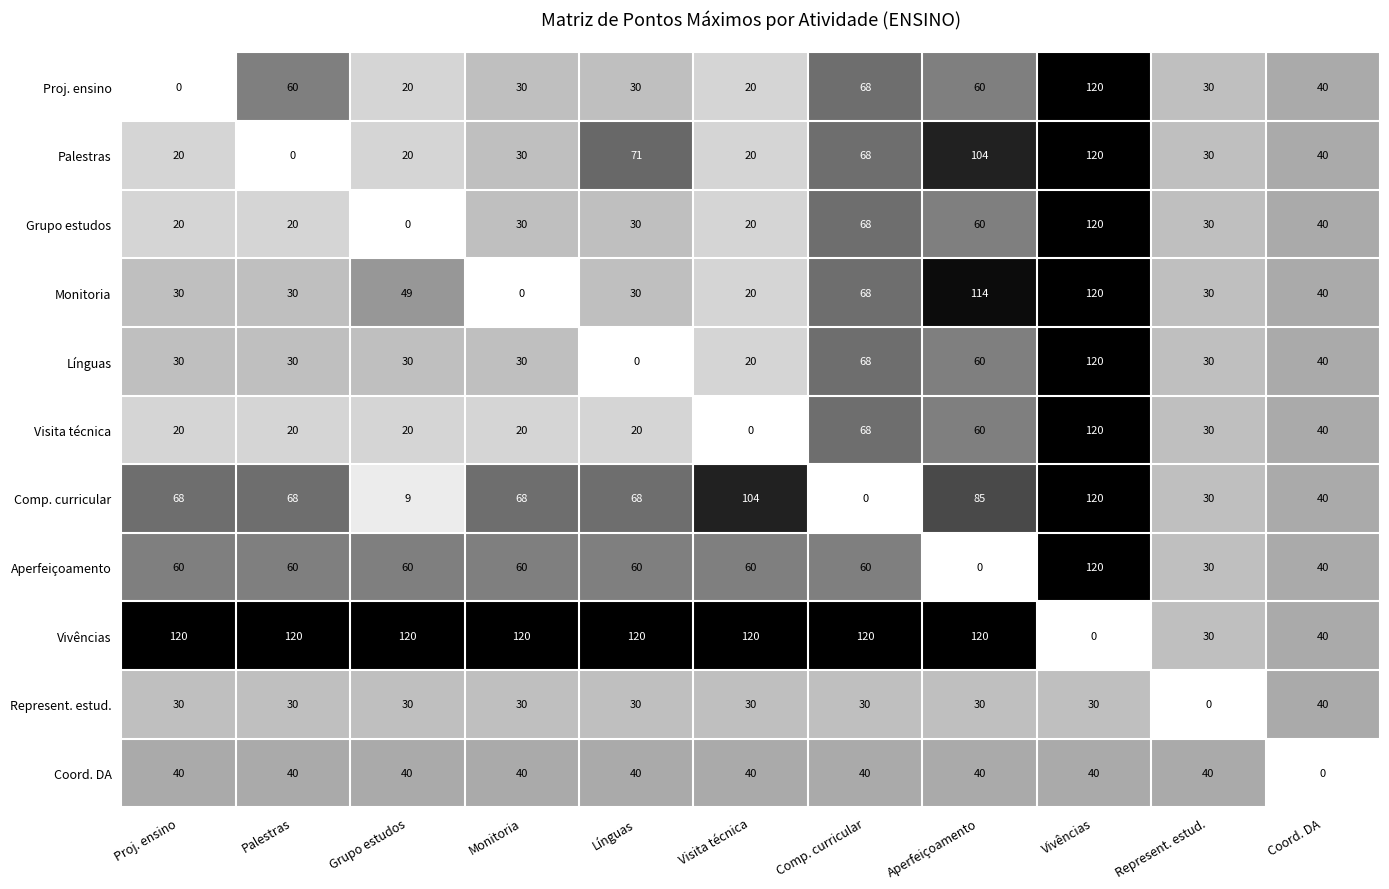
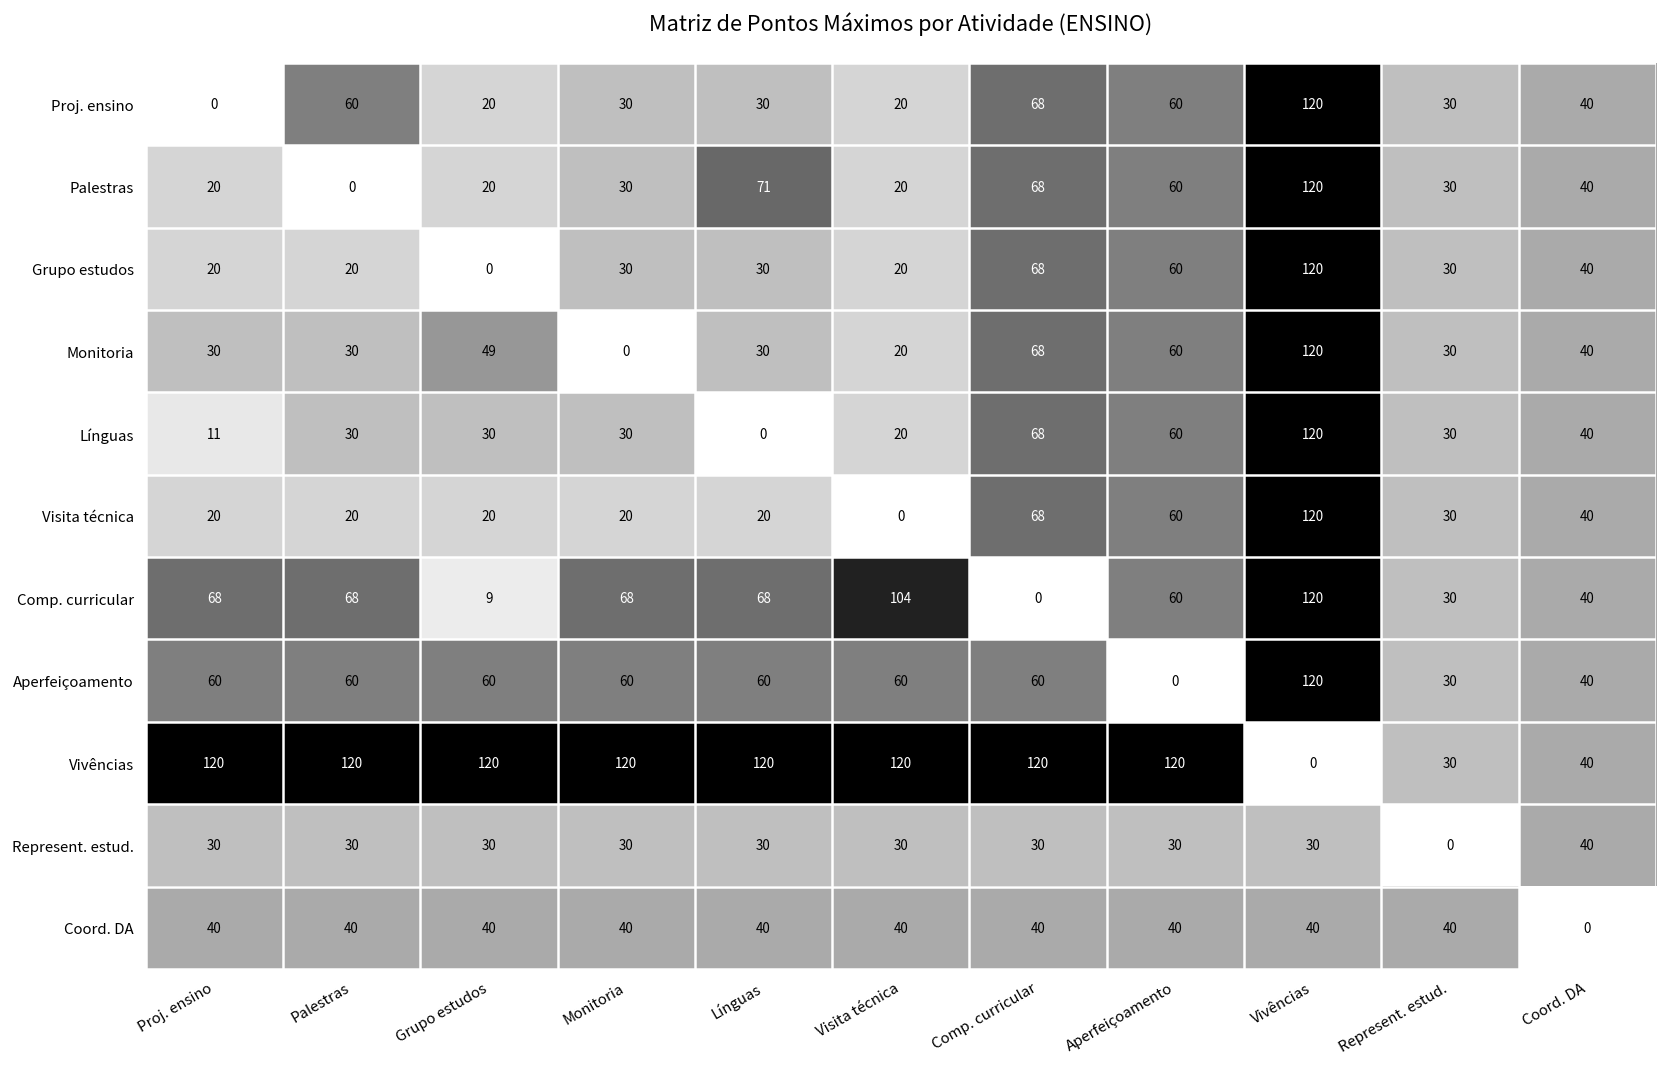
  {
    "Proj. ensino": {
      "Proj. ensino": 0,
      "Palestras": 60,
      "Grupo estudos": 20,
      "Monitoria": 30,
      "Línguas": 30,
      "Visita técnica": 20,
      "Comp. curricular": 68,
      "Aperfeiçoamento": 60,
      "Vivências": 120,
      "Represent. estud.": 30,
      "Coord. DA": 40
    },
    "Palestras": {
      "Proj. ensino": 20,
      "Palestras": 0,
      "Grupo estudos": 20,
      "Monitoria": 30,
      "Línguas": 71,
      "Visita técnica": 20,
      "Comp. curricular": 68,
-     "Aperfeiçoamento": 104,
+     "Aperfeiçoamento": 60,
      "Vivências": 120,
      "Represent. estud.": 30,
      "Coord. DA": 40
    },
    "Grupo estudos": {
      "Proj. ensino": 20,
      "Palestras": 20,
      "Grupo estudos": 0,
      "Monitoria": 30,
      "Línguas": 30,
      "Visita técnica": 20,
      "Comp. curricular": 68,
      "Aperfeiçoamento": 60,
      "Vivências": 120,
      "Represent. estud.": 30,
      "Coord. DA": 40
    },
    "Monitoria": {
      "Proj. ensino": 30,
      "Palestras": 30,
      "Grupo estudos": 49,
      "Monitoria": 0,
      "Línguas": 30,
      "Visita técnica": 20,
      "Comp. curricular": 68,
-     "Aperfeiçoamento": 114,
+     "Aperfeiçoamento": 60,
      "Vivências": 120,
      "Represent. estud.": 30,
      "Coord. DA": 40
    },
    "Línguas": {
-     "Proj. ensino": 30,
+     "Proj. ensino": 11,
      "Palestras": 30,
      "Grupo estudos": 30,
      "Monitoria": 30,
      "Línguas": 0,
      "Visita técnica": 20,
      "Comp. curricular": 68,
      "Aperfeiçoamento": 60,
      "Vivências": 120,
      "Represent. estud.": 30,
      "Coord. DA": 40
    },
    "Visita técnica": {
      "Proj. ensino": 20,
      "Palestras": 20,
      "Grupo estudos": 20,
      "Monitoria": 20,
      "Línguas": 20,
      "Visita técnica": 0,
      "Comp. curricular": 68,
      "Aperfeiçoamento": 60,
      "Vivências": 120,
      "Represent. estud.": 30,
      "Coord. DA": 40
    },
    "Comp. curricular": {
      "Proj. ensino": 68,
      "Palestras": 68,
      "Grupo estudos": 9,
      "Monitoria": 68,
      "Línguas": 68,
      "Visita técnica": 104,
      "Comp. curricular": 0,
-     "Aperfeiçoamento": 85,
+     "Aperfeiçoamento": 60,
      "Vivências": 120,
      "Represent. estud.": 30,
      "Coord. DA": 40
    },
    "Aperfeiçoamento": {
      "Proj. ensino": 60,
      "Palestras": 60,
      "Grupo estudos": 60,
      "Monitoria": 60,
      "Línguas": 60,
      "Visita técnica": 60,
      "Comp. curricular": 60,
      "Aperfeiçoamento": 0,
      "Vivências": 120,
      "Represent. estud.": 30,
      "Coord. DA": 40
    },
    "Vivências": {
      "Proj. ensino": 120,
      "Palestras": 120,
      "Grupo estudos": 120,
      "Monitoria": 120,
      "Línguas": 120,
      "Visita técnica": 120,
      "Comp. curricular": 120,
      "Aperfeiçoamento": 120,
      "Vivências": 0,
      "Represent. estud.": 30,
      "Coord. DA": 40
    },
    "Represent. estud.": {
      "Proj. ensino": 30,
      "Palestras": 30,
      "Grupo estudos": 30,
      "Monitoria": 30,
      "Línguas": 30,
      "Visita técnica": 30,
      "Comp. curricular": 30,
      "Aperfeiçoamento": 30,
      "Vivências": 30,
      "Represent. estud.": 0,
      "Coord. DA": 40
    },
    "Coord. DA": {
      "Proj. ensino": 40,
      "Palestras": 40,
      "Grupo estudos": 40,
      "Monitoria": 40,
      "Línguas": 40,
      "Visita técnica": 40,
      "Comp. curricular": 40,
      "Aperfeiçoamento": 40,
      "Vivências": 40,
      "Represent. estud.": 40,
      "Coord. DA": 0
    }
  }
